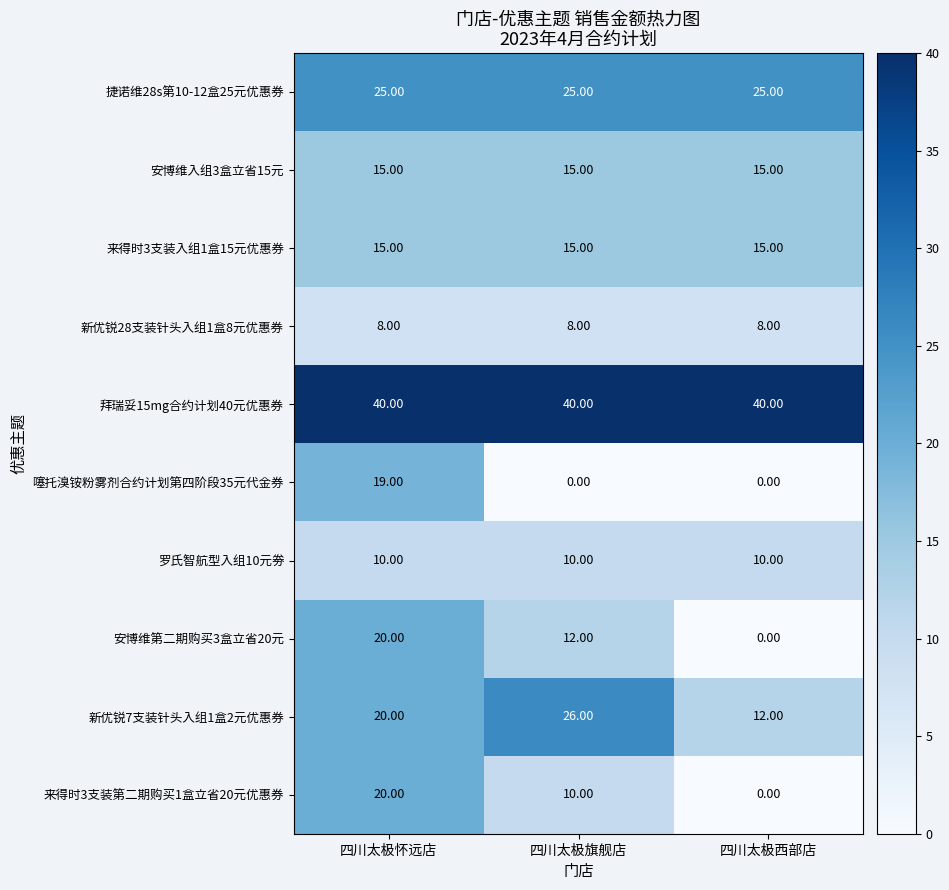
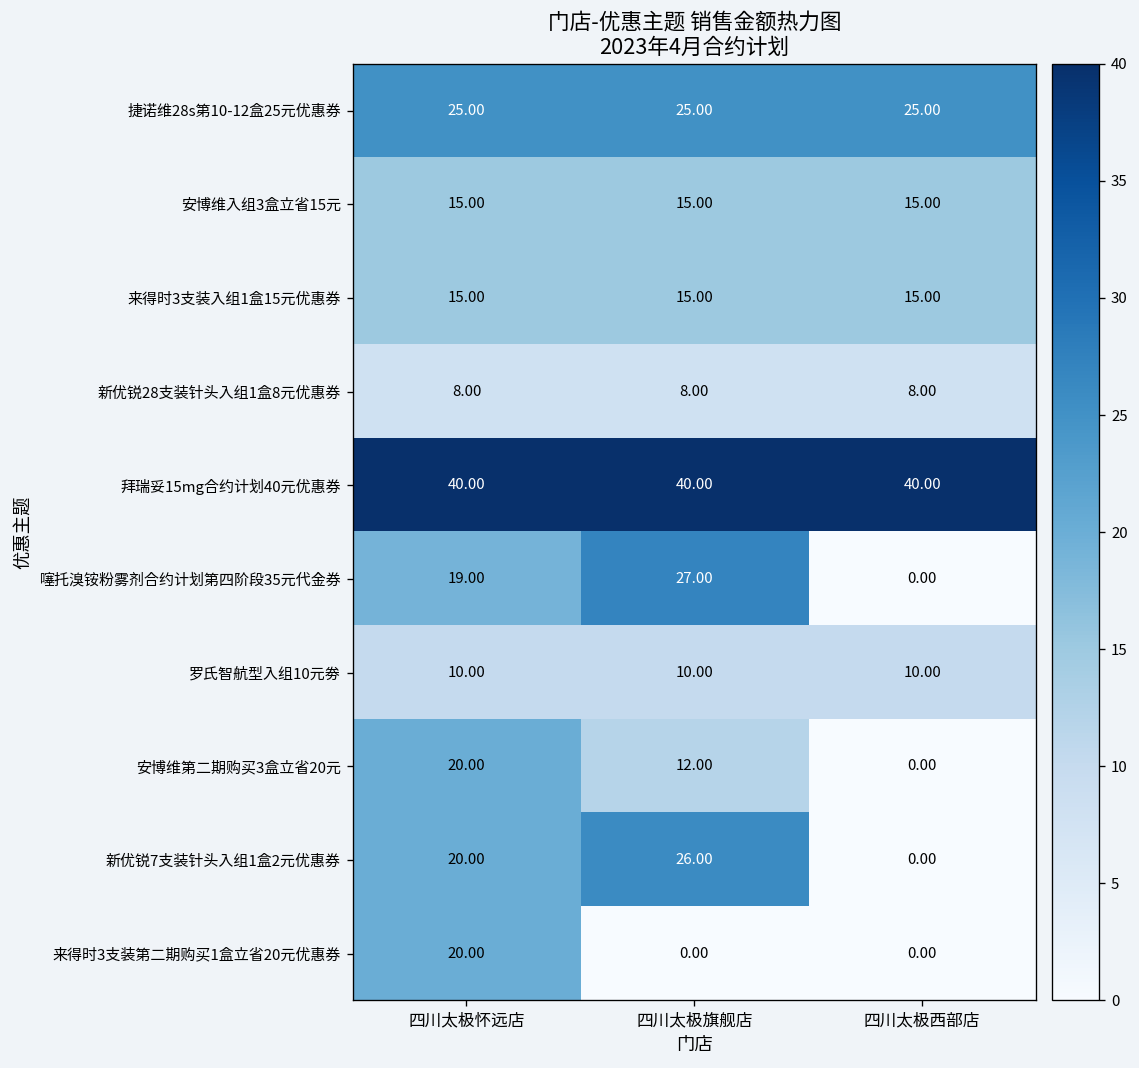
  {
    "捷诺维28s第10-12盒25元优惠券": {
      "四川太极怀远店": 25.00,
      "四川太极旗舰店": 25.00,
      "四川太极西部店": 25.00
    },
    "安博维入组3盒立省15元": {
      "四川太极怀远店": 15.00,
      "四川太极旗舰店": 15.00,
      "四川太极西部店": 15.00
    },
    "来得时3支装入组1盒15元优惠券": {
      "四川太极怀远店": 15.00,
      "四川太极旗舰店": 15.00,
      "四川太极西部店": 15.00
    },
    "新优锐28支装针头入组1盒8元优惠券": {
      "四川太极怀远店": 8.00,
      "四川太极旗舰店": 8.00,
      "四川太极西部店": 8.00
    },
    "拜瑞妥15mg合约计划40元优惠券": {
      "四川太极怀远店": 40.00,
      "四川太极旗舰店": 40.00,
      "四川太极西部店": 40.00
    },
    "噻托溴铵粉雾剂合约计划第四阶段35元代金券": {
      "四川太极怀远店": 19.00,
-     "四川太极旗舰店": 0.00,
+     "四川太极旗舰店": 27.00,
      "四川太极西部店": 0.00
    },
    "罗氏智航型入组10元劵": {
      "四川太极怀远店": 10.00,
      "四川太极旗舰店": 10.00,
      "四川太极西部店": 10.00
    },
    "安博维第二期购买3盒立省20元": {
      "四川太极怀远店": 20.00,
      "四川太极旗舰店": 12.00,
      "四川太极西部店": 0.00
    },
    "新优锐7支装针头入组1盒2元优惠券": {
      "四川太极怀远店": 20.00,
      "四川太极旗舰店": 26.00,
-     "四川太极西部店": 12.00
+     "四川太极西部店": 0.00
    },
    "来得时3支装第二期购买1盒立省20元优惠券": {
      "四川太极怀远店": 20.00,
-     "四川太极旗舰店": 10.00,
+     "四川太极旗舰店": 0.00,
      "四川太极西部店": 0.00
    }
  }
